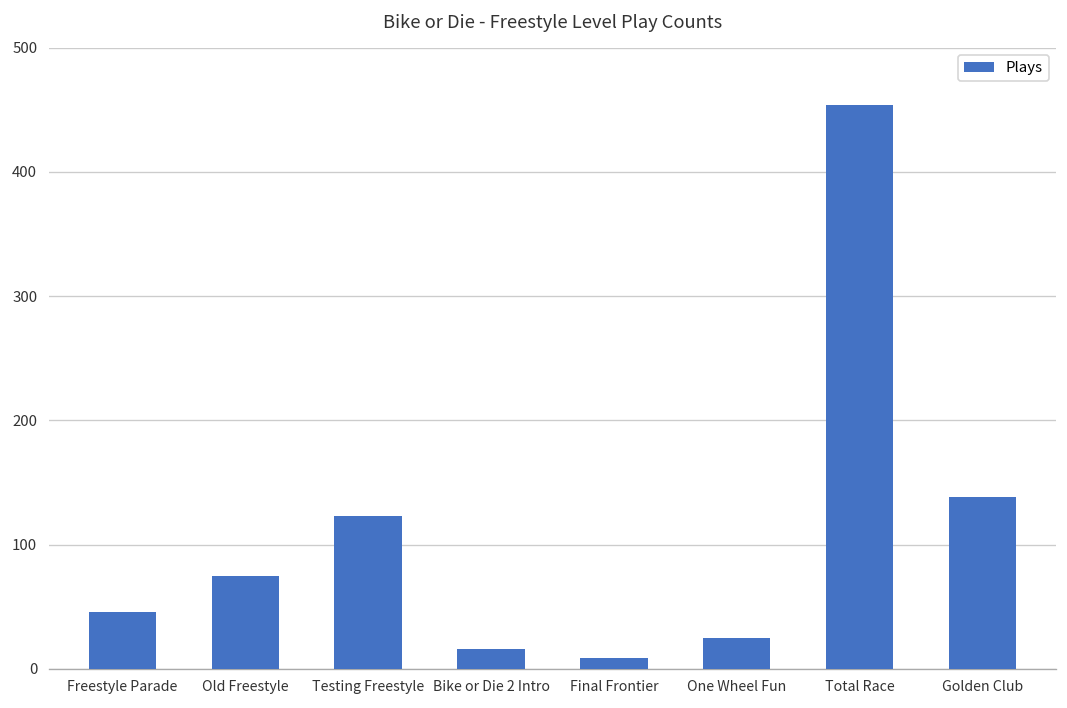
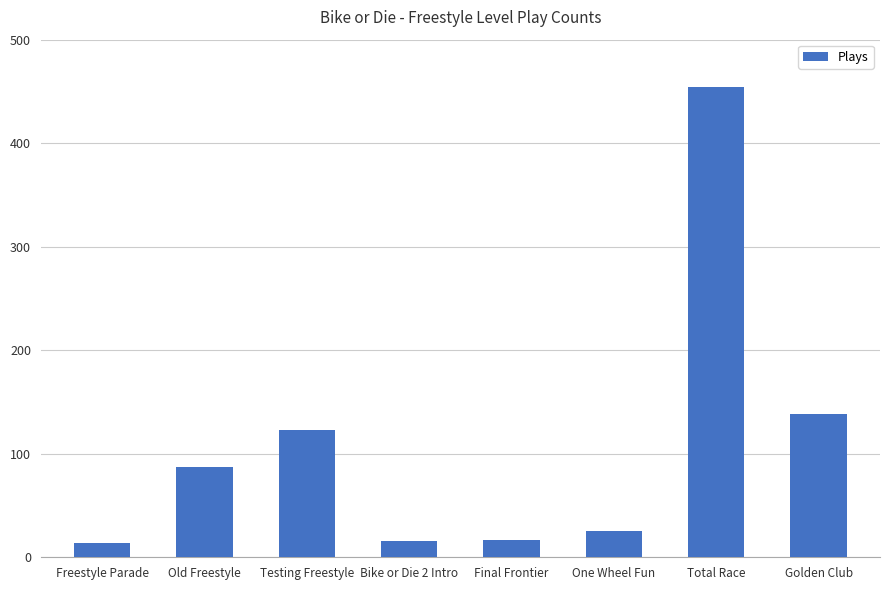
  {
-   "Freestyle Parade": 46,
-   "Old Freestyle": 75,
+   "Freestyle Parade": 14,
+   "Old Freestyle": 87,
    "Testing Freestyle": 123,
    "Bike or Die 2 Intro": 16,
-   "Final Frontier": 9,
+   "Final Frontier": 17,
    "One Wheel Fun": 25,
    "Total Race": 454,
    "Golden Club": 138
  }
